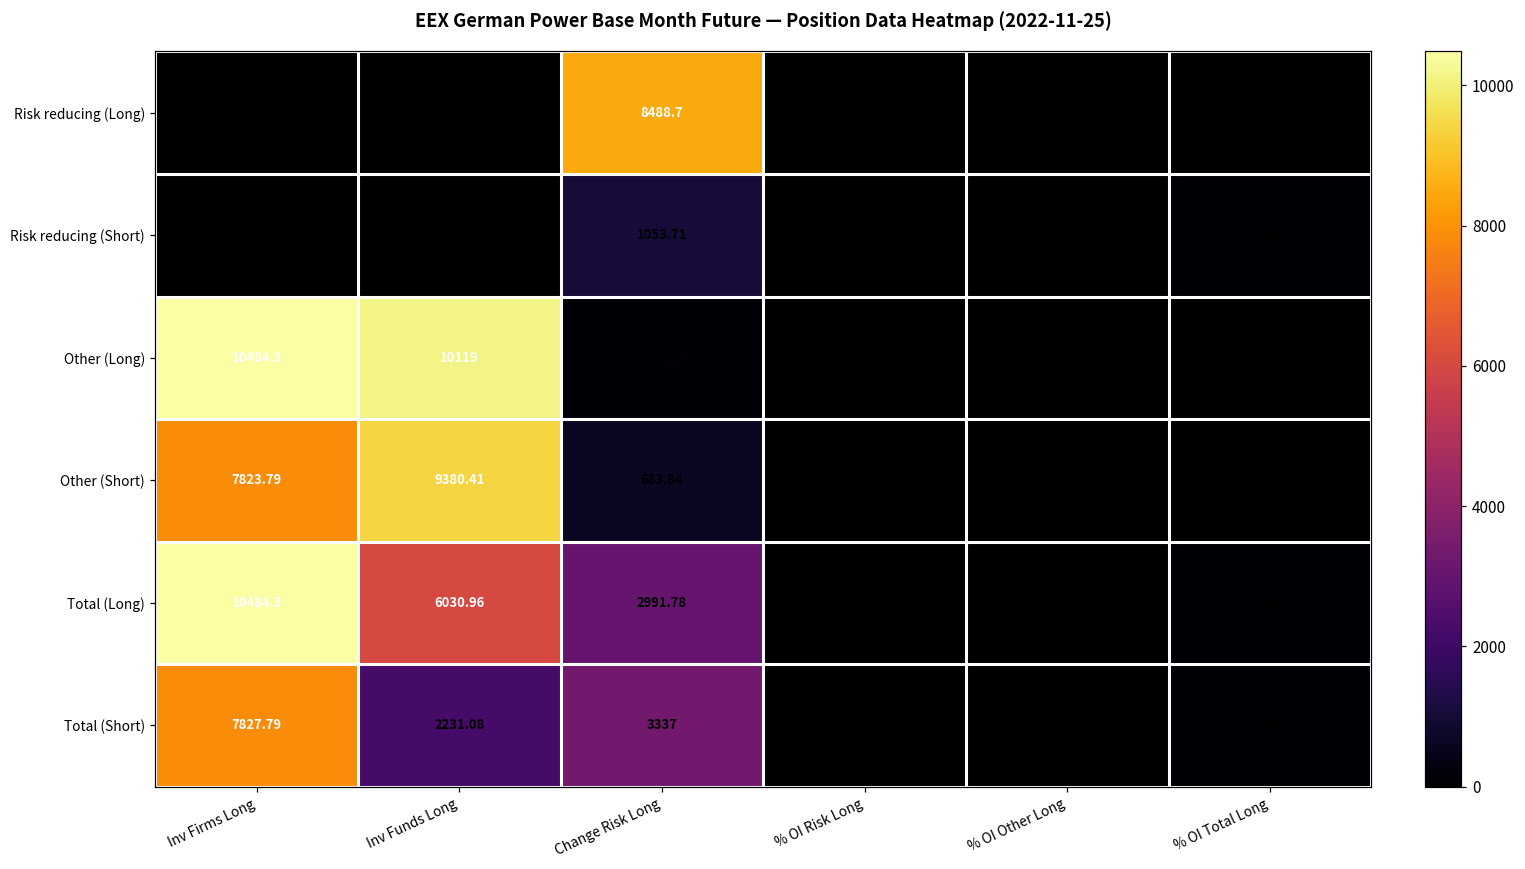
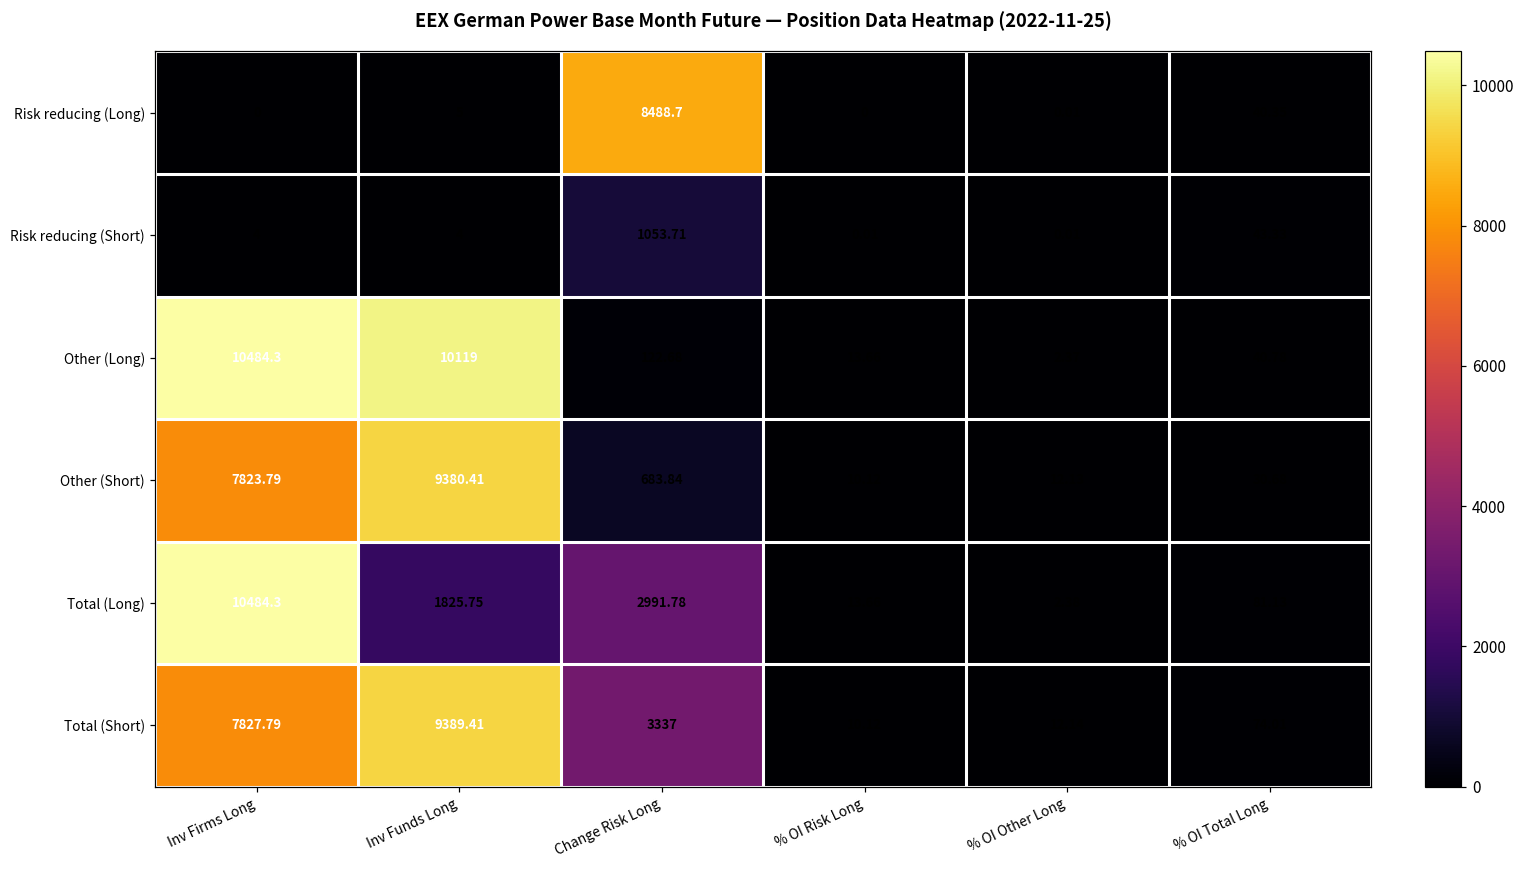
  {
    "Risk reducing (Long)": {
      "Change Risk Long": 8488.7
    },
    "Risk reducing (Short)": {
      "Change Risk Long": 1053.71
    },
    "Other (Long)": {
      "Inv Firms Long": 10484.3,
      "Inv Funds Long": 10119
    },
    "Other (Short)": {
      "Inv Firms Long": 7823.79,
      "Inv Funds Long": 9380.41
    },
    "Total (Long)": {
      "Inv Firms Long": 10484.3,
-     "Inv Funds Long": 6030.96,
+     "Inv Funds Long": 1825.75,
      "Change Risk Long": 2991.78
    },
    "Total (Short)": {
      "Inv Firms Long": 7827.79,
-     "Inv Funds Long": 2231.08,
+     "Inv Funds Long": 9389.41,
      "Change Risk Long": 3337
    }
  }
